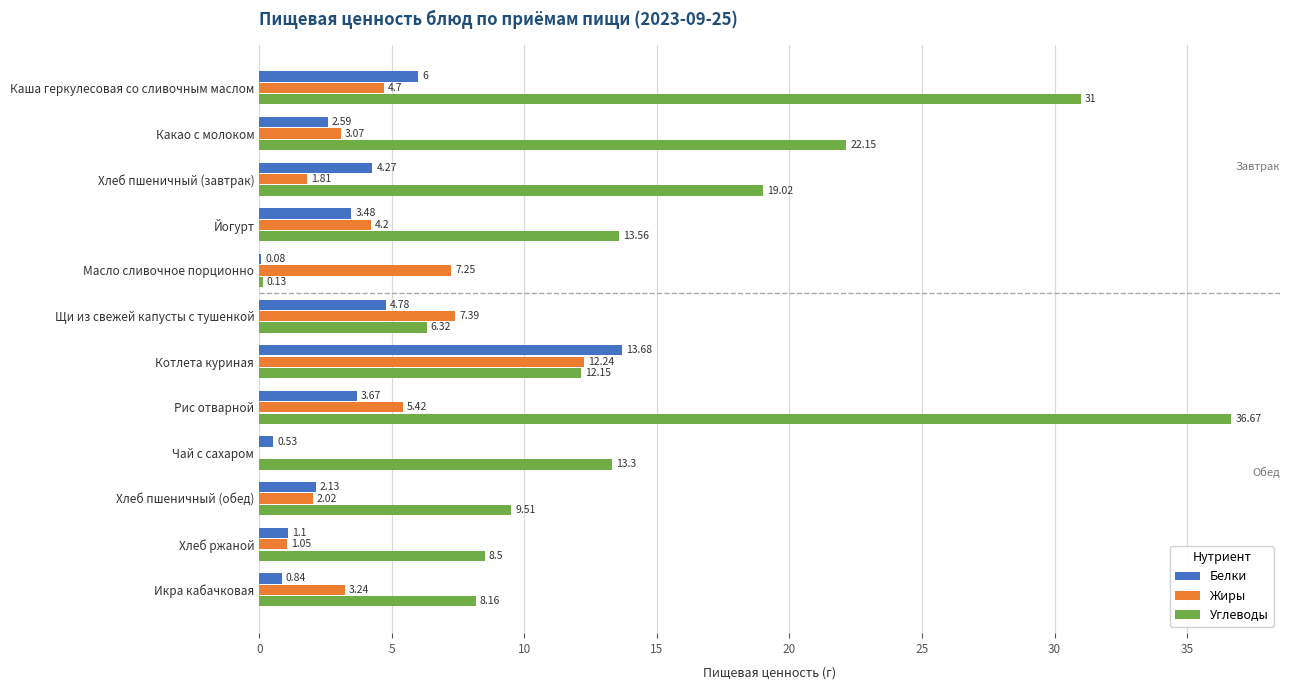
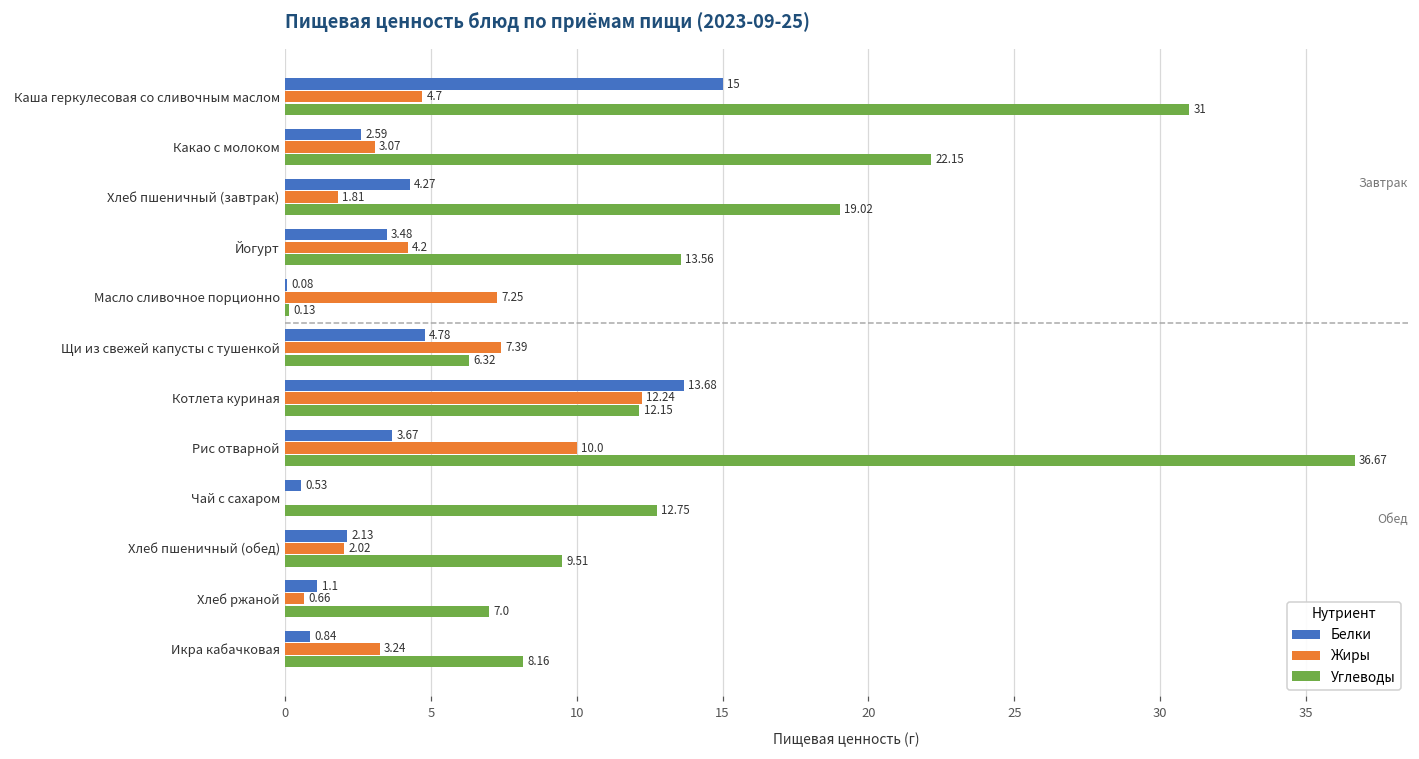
  {
    "Белки": {
-     "Каша геркулесовая со сливочным маслом": 6,
+     "Каша геркулесовая со сливочным маслом": 15,
      "Какао с молоком": 2.59,
      "Хлеб пшеничный (завтрак)": 4.27,
      "Йогурт": 3.48,
      "Масло сливочное порционно": 0.08,
      "Щи из свежей капусты с тушенкой": 4.78,
      "Котлета куриная": 13.68,
      "Рис отварной": 3.67,
      "Чай с сахаром": 0.53,
      "Хлеб пшеничный (обед)": 2.13,
      "Хлеб ржаной": 1.1,
      "Икра кабачковая": 0.84
    },
    "Жиры": {
      "Каша геркулесовая со сливочным маслом": 4.7,
      "Какао с молоком": 3.07,
      "Хлеб пшеничный (завтрак)": 1.81,
      "Йогурт": 4.2,
      "Масло сливочное порционно": 7.25,
      "Щи из свежей капусты с тушенкой": 7.39,
      "Котлета куриная": 12.24,
-     "Рис отварной": 5.42,
+     "Рис отварной": 10.0,
      "Хлеб пшеничный (обед)": 2.02,
-     "Хлеб ржаной": 1.05,
+     "Хлеб ржаной": 0.66,
      "Икра кабачковая": 3.24
    },
    "Углеводы": {
      "Каша геркулесовая со сливочным маслом": 31,
      "Какао с молоком": 22.15,
      "Хлеб пшеничный (завтрак)": 19.02,
      "Йогурт": 13.56,
      "Масло сливочное порционно": 0.13,
      "Щи из свежей капусты с тушенкой": 6.32,
      "Котлета куриная": 12.15,
      "Рис отварной": 36.67,
-     "Чай с сахаром": 13.3,
+     "Чай с сахаром": 12.75,
      "Хлеб пшеничный (обед)": 9.51,
-     "Хлеб ржаной": 8.5,
+     "Хлеб ржаной": 7.0,
      "Икра кабачковая": 8.16
    }
  }
